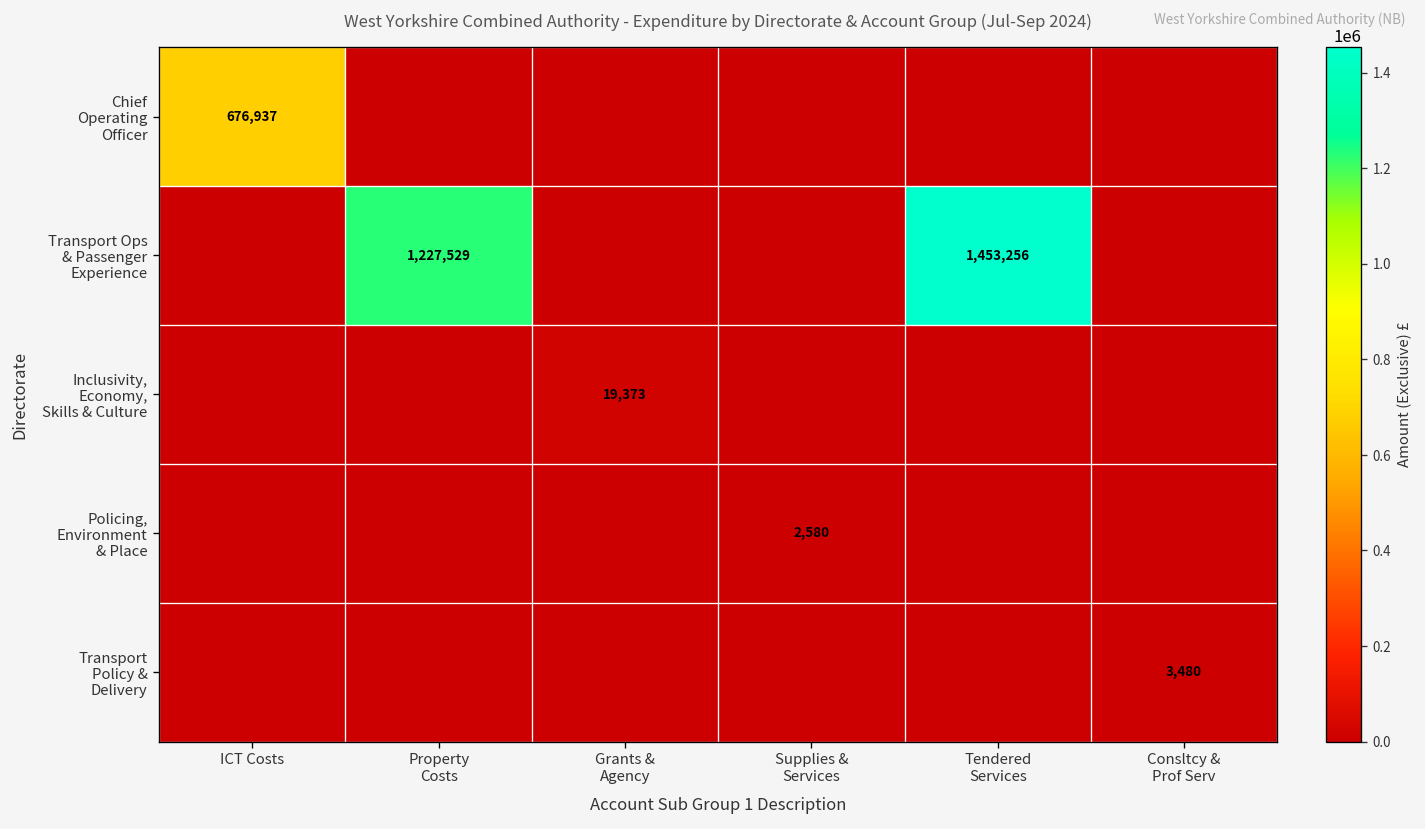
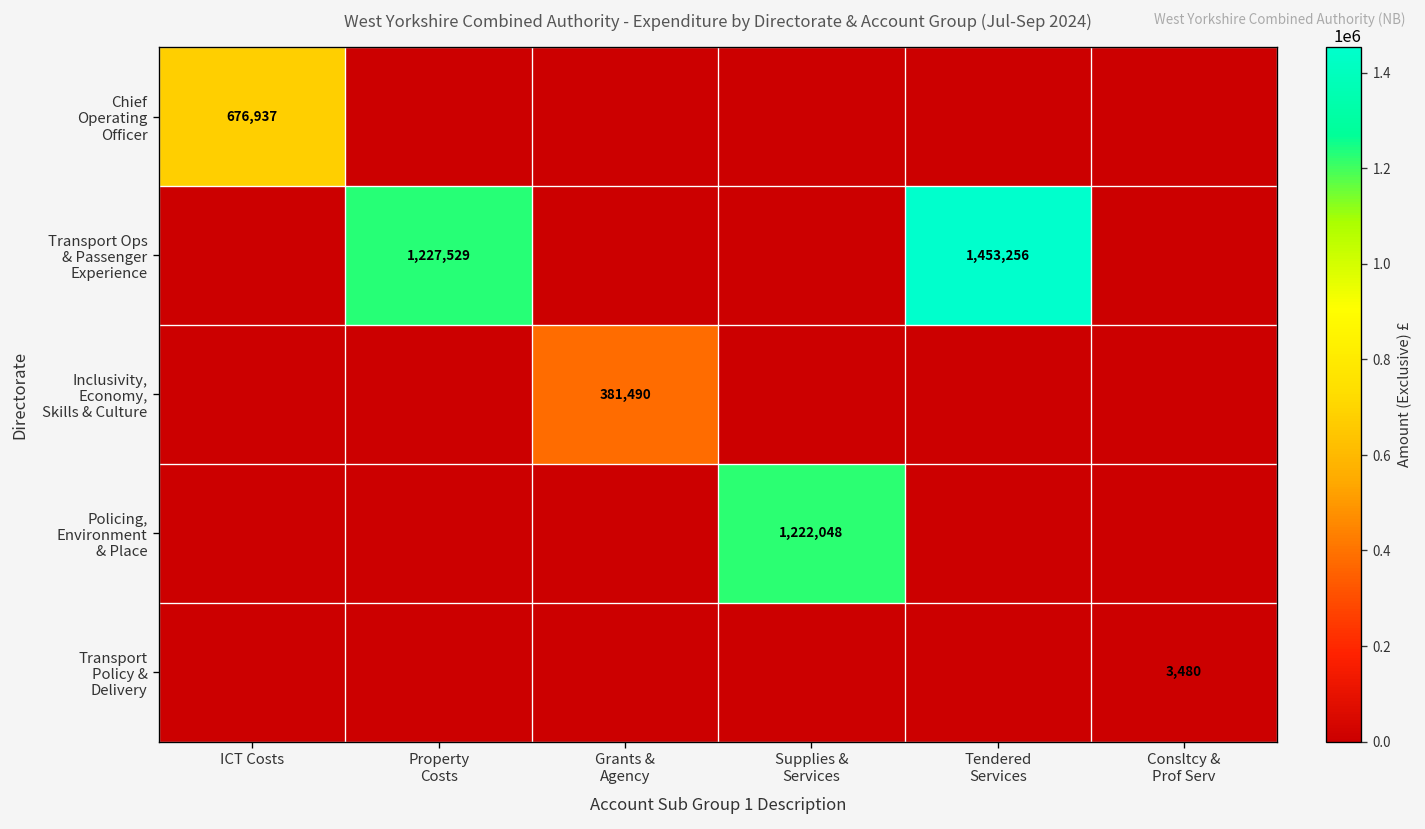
  {
    "Chief Operating Officer": {
      "ICT Costs": "676,937"
    },
    "Transport Ops & Passenger Experience": {
      "Property Costs": "1,227,529",
      "Tendered Services": "1,453,256"
    },
    "Inclusivity, Economy, Skills & Culture": {
-     "Grants & Agency": "19,373"
+     "Grants & Agency": "381,490"
    },
    "Policing, Environment & Place": {
-     "Supplies & Services": "2,580"
+     "Supplies & Services": "1,222,048"
    },
    "Transport Policy & Delivery": {
      "Consltcy & Prof Serv": "3,480"
    }
  }
